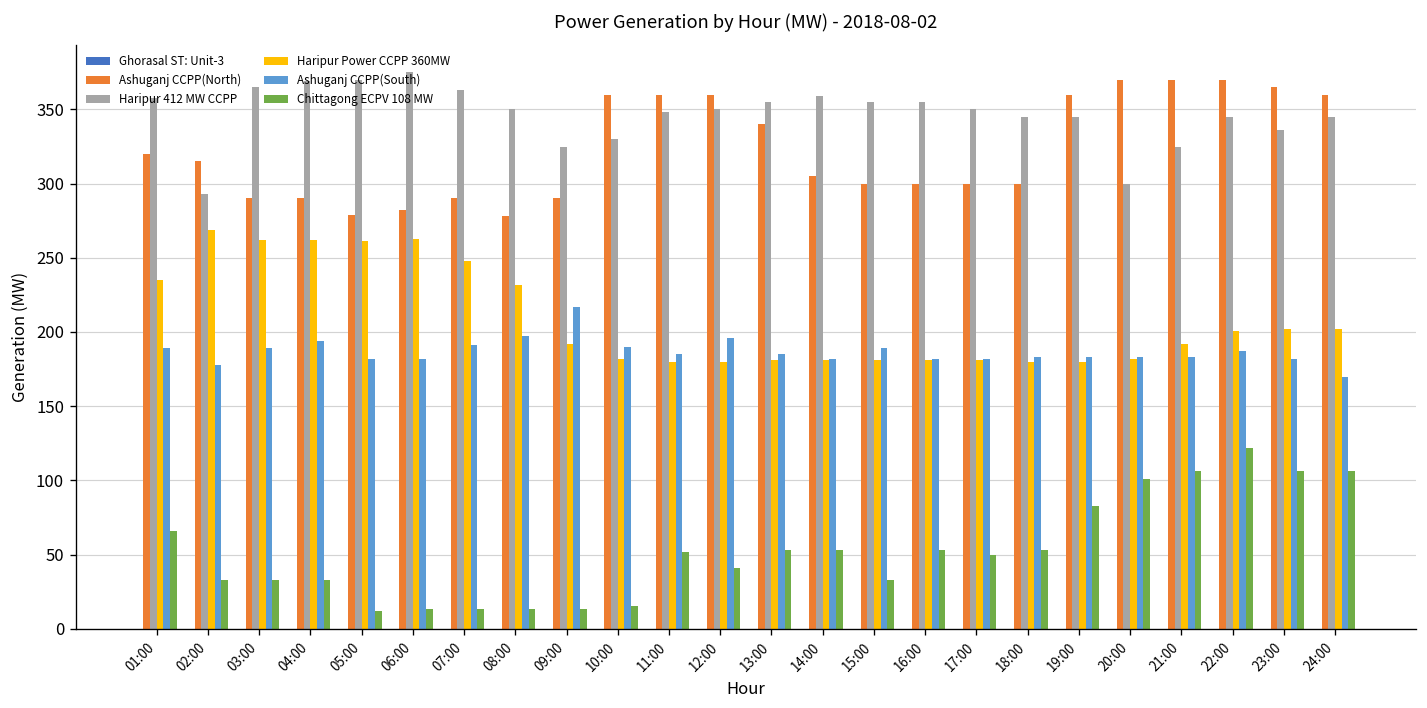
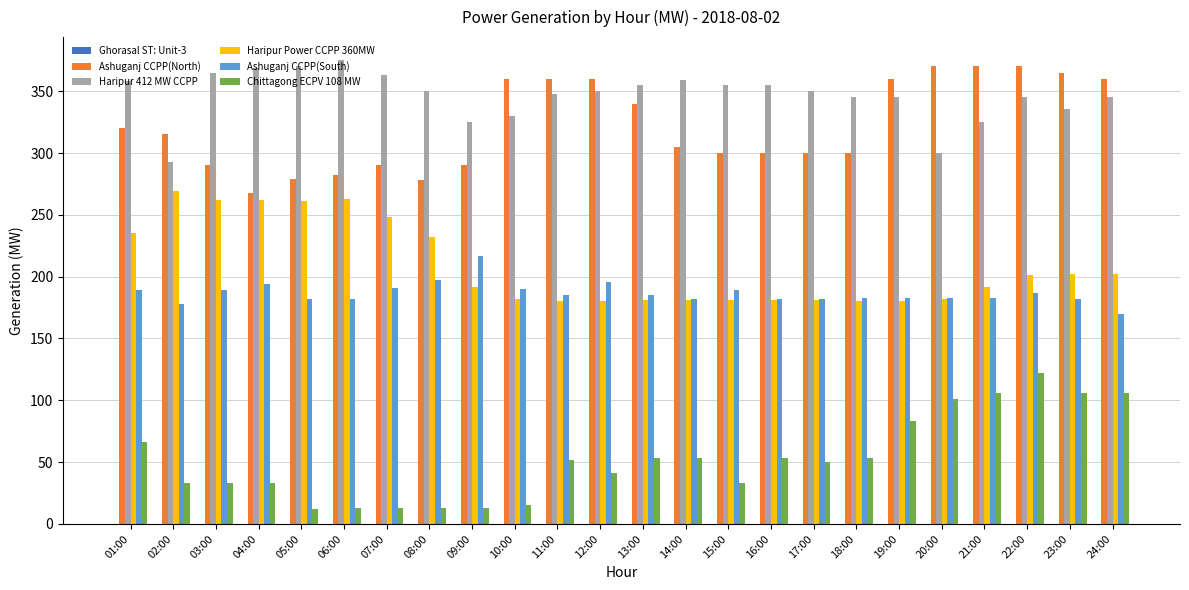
  {
    "Ashuganj CCPP(North)": {
      "01:00": 320,
      "02:00": 315,
      "03:00": 290,
-     "04:00": 290,
+     "04:00": 268,
      "05:00": 279,
      "06:00": 282,
      "07:00": 290,
      "08:00": 278,
      "09:00": 290,
      "10:00": 360,
      "11:00": 360,
      "12:00": 360,
      "13:00": 340,
      "14:00": 305,
      "15:00": 300,
      "16:00": 300,
      "17:00": 300,
      "18:00": 300,
      "19:00": 360,
      "20:00": 370,
      "21:00": 370,
      "22:00": 370,
      "23:00": 365,
      "24:00": 360
    },
    "Haripur 412 MW CCPP": {
      "01:00": 358,
      "02:00": 293,
      "03:00": 365,
      "04:00": 369,
      "05:00": 370,
      "06:00": 375,
      "07:00": 363,
      "08:00": 350,
      "09:00": 325,
      "10:00": 330,
      "11:00": 348,
      "12:00": 350,
      "13:00": 355,
      "14:00": 359,
      "15:00": 355,
      "16:00": 355,
      "17:00": 350,
      "18:00": 345,
      "19:00": 345,
      "20:00": 300,
      "21:00": 325,
      "22:00": 345,
      "23:00": 336,
      "24:00": 345
    },
    "Haripur Power CCPP 360MW": {
      "01:00": 235,
      "02:00": 269,
      "03:00": 262,
      "04:00": 262,
      "05:00": 261,
      "06:00": 263,
      "07:00": 248,
      "08:00": 232,
      "09:00": 192,
      "10:00": 182,
      "11:00": 180,
      "12:00": 180,
      "13:00": 181,
      "14:00": 181,
      "15:00": 181,
      "16:00": 181,
      "17:00": 181,
      "18:00": 180,
      "19:00": 180,
      "20:00": 182,
      "21:00": 192,
      "22:00": 201,
      "23:00": 202,
      "24:00": 202
    },
    "Chittagong ECPV 108 MW": {
      "01:00": 66,
      "02:00": 33,
      "03:00": 33,
      "04:00": 33,
      "05:00": 12,
      "06:00": 13,
      "07:00": 13,
      "08:00": 13,
      "09:00": 13,
      "10:00": 15,
      "11:00": 52,
      "12:00": 41,
      "13:00": 53,
      "14:00": 53,
      "15:00": 33,
      "16:00": 53,
      "17:00": 50,
      "18:00": 53,
      "19:00": 83,
      "20:00": 101,
      "21:00": 106,
      "22:00": 122,
      "23:00": 106,
      "24:00": 106
    }
  }
